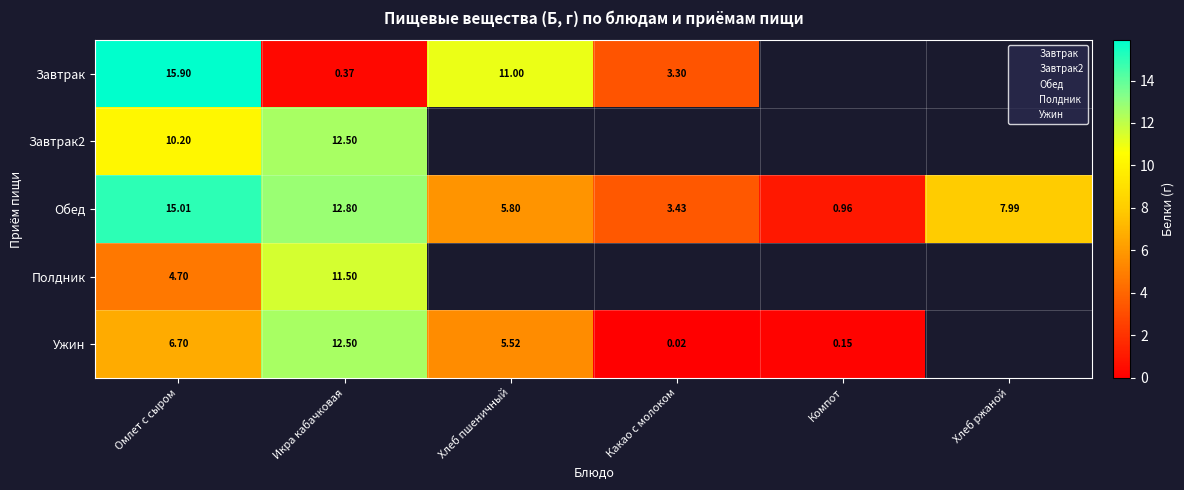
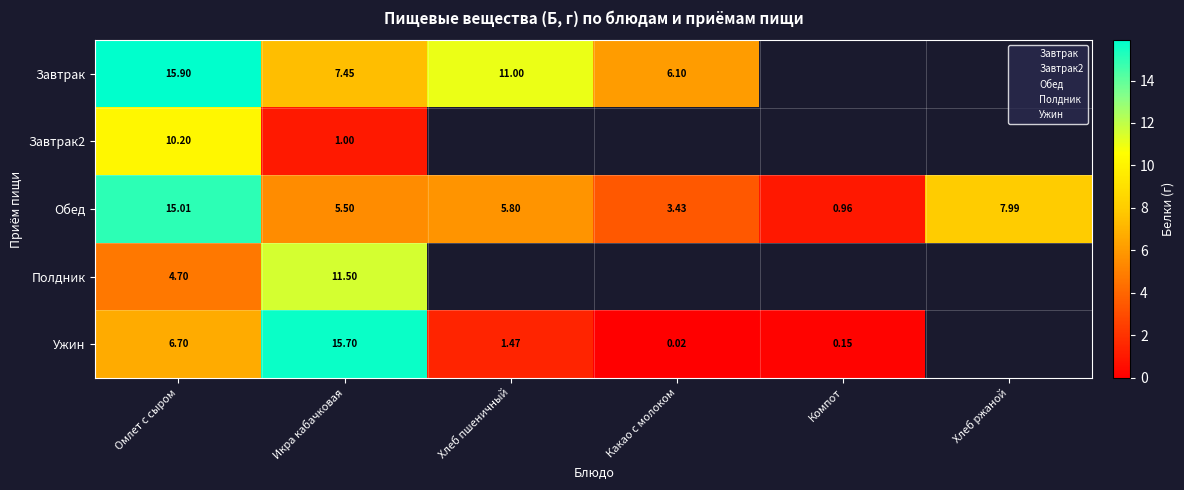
  {
    "Завтрак": {
      "Омлет с сыром": 15.90,
-     "Икра кабачковая": 0.37,
+     "Икра кабачковая": 7.45,
      "Хлеб пшеничный": 11.00,
-     "Какао с молоком": 3.30
+     "Какао с молоком": 6.10
    },
    "Завтрак2": {
      "Омлет с сыром": 10.20,
-     "Икра кабачковая": 12.50
+     "Икра кабачковая": 1.00
    },
    "Обед": {
      "Омлет с сыром": 15.01,
-     "Икра кабачковая": 12.80,
+     "Икра кабачковая": 5.50,
      "Хлеб пшеничный": 5.80,
      "Какао с молоком": 3.43,
      "Компот": 0.96,
      "Хлеб ржаной": 7.99
    },
    "Полдник": {
      "Омлет с сыром": 4.70,
      "Икра кабачковая": 11.50
    },
    "Ужин": {
      "Омлет с сыром": 6.70,
-     "Икра кабачковая": 12.50,
-     "Хлеб пшеничный": 5.52,
+     "Икра кабачковая": 15.70,
+     "Хлеб пшеничный": 1.47,
      "Какао с молоком": 0.02,
      "Компот": 0.15
    }
  }
